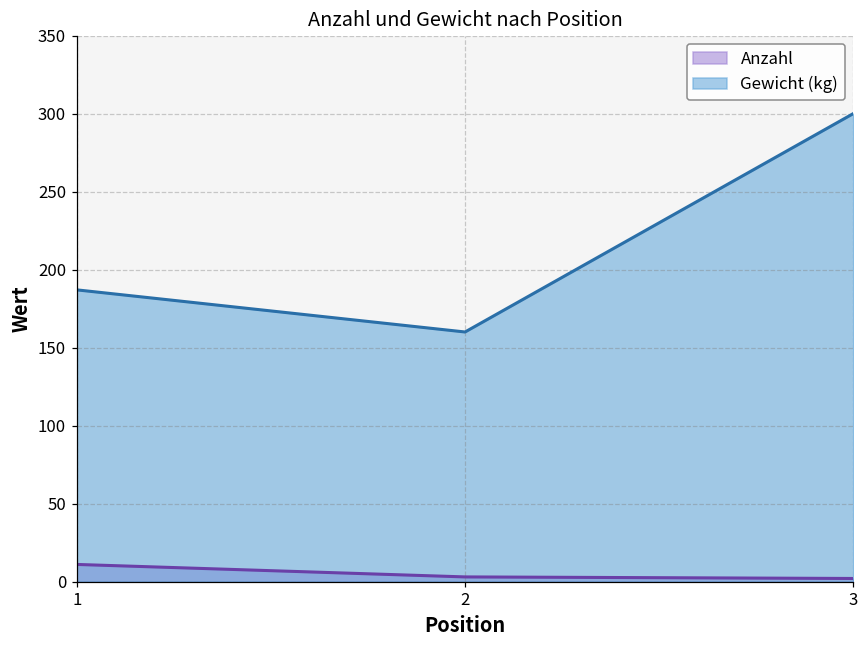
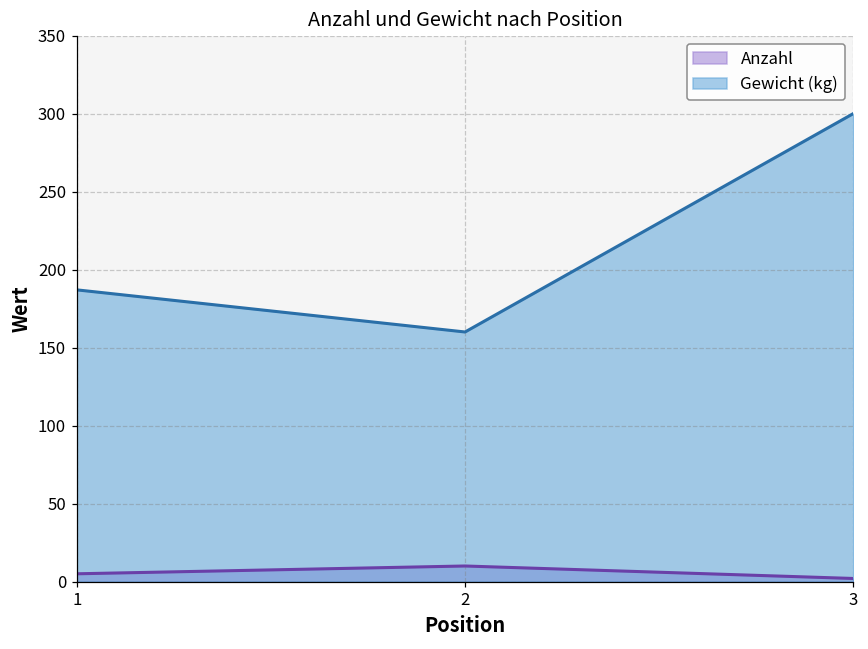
  {
    "Anzahl": {
-     "1": 11,
-     "2": 3,
+     "1": 5,
+     "2": 10,
      "3": 2
    },
    "Gewicht (kg)": {
      "1": 187,
      "2": 160,
      "3": 300
    }
  }
